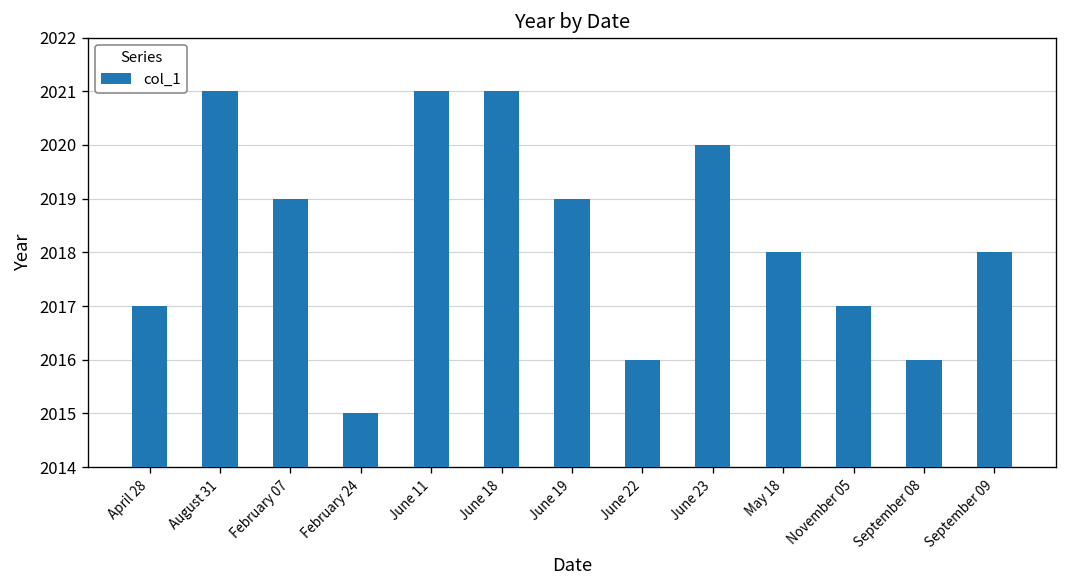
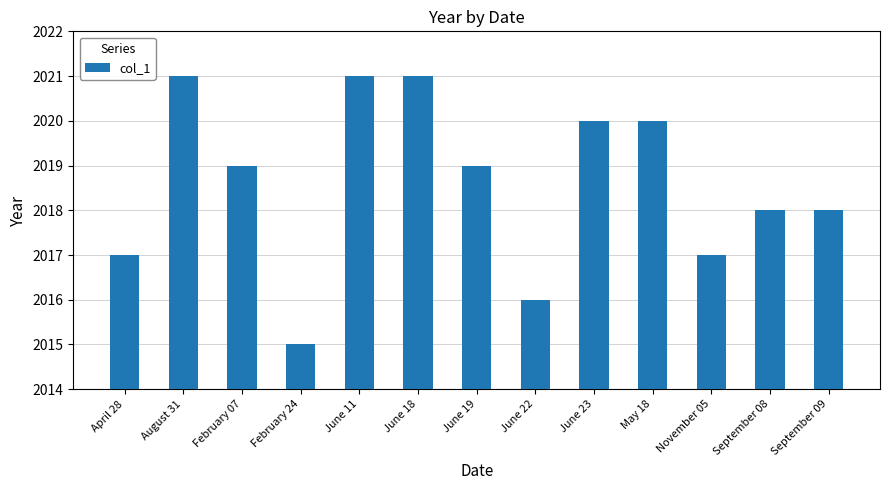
  {
    "April 28": 2017,
    "August 31": 2021,
    "February 07": 2019,
    "February 24": 2015,
    "June 11": 2021,
    "June 18": 2021,
    "June 19": 2019,
    "June 22": 2016,
    "June 23": 2020,
-   "May 18": 2018,
+   "May 18": 2020,
    "November 05": 2017,
-   "September 08": 2016,
+   "September 08": 2018,
    "September 09": 2018
  }
